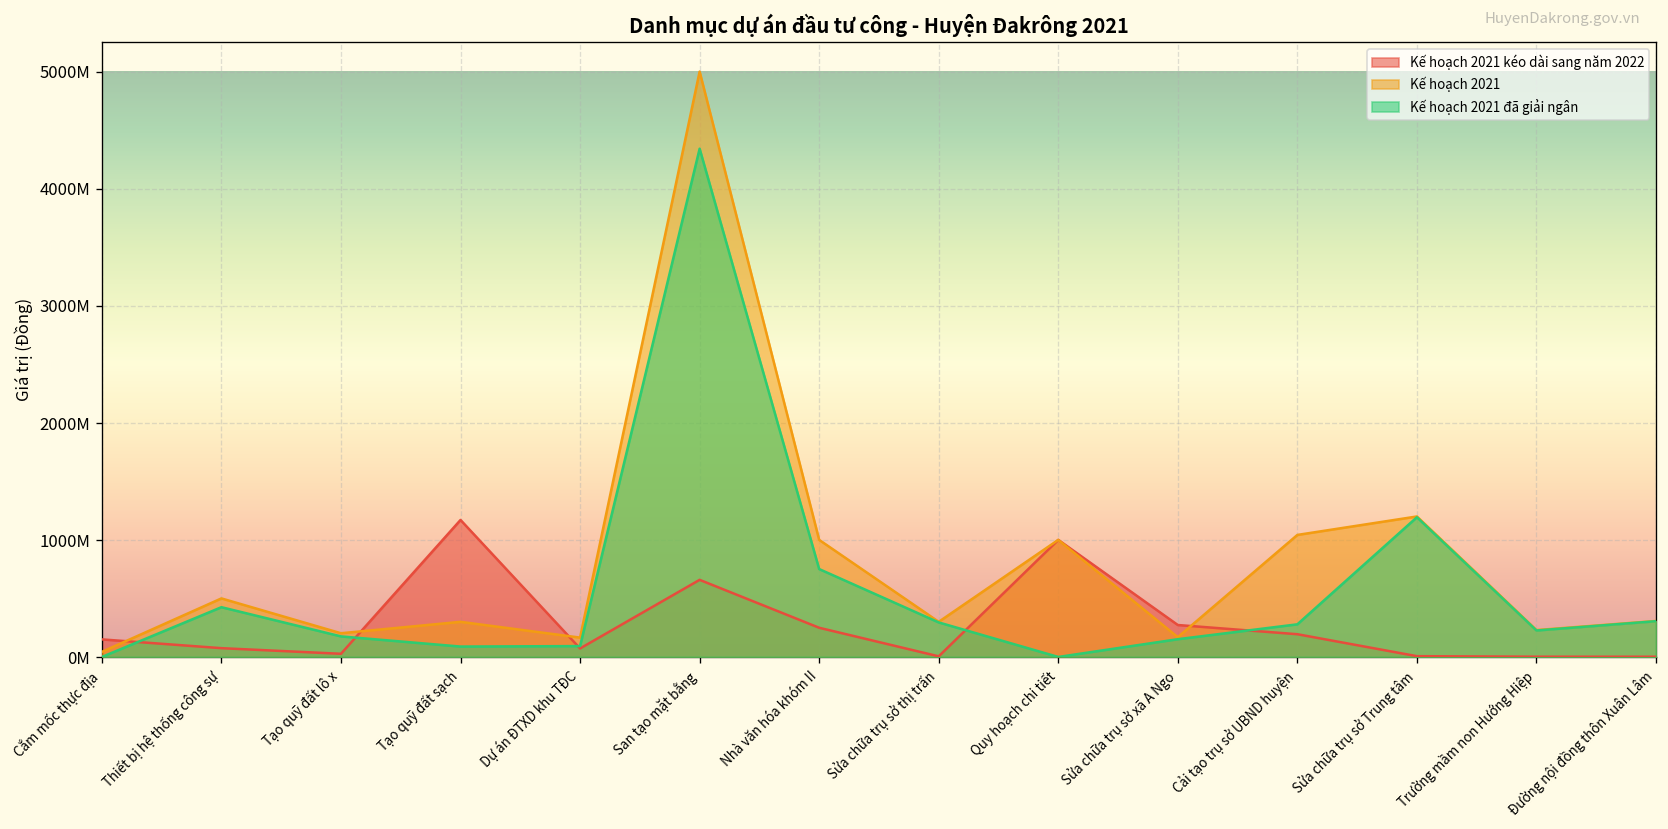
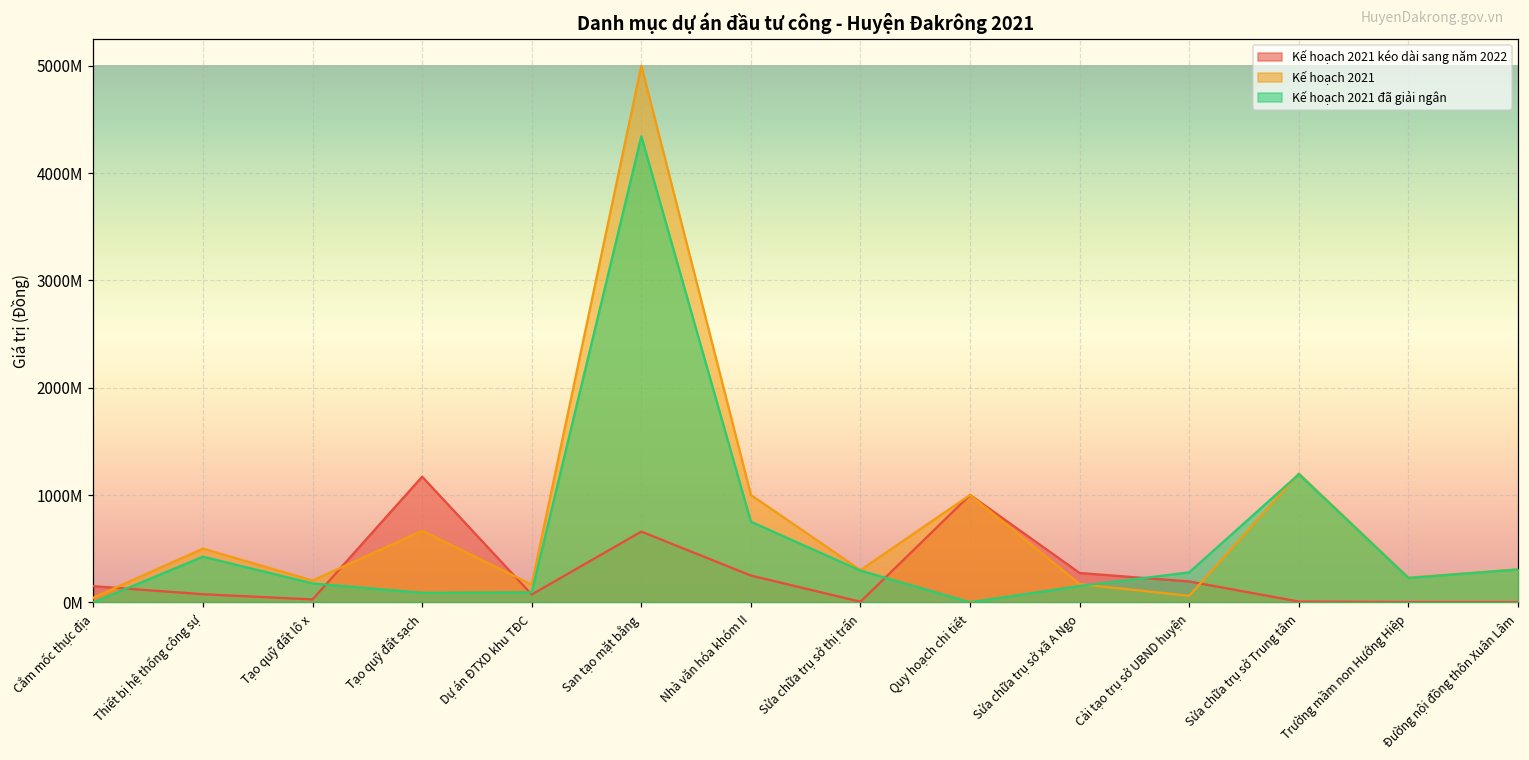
  {
    "Kế hoạch 2021 kéo dài sang năm 2022": {
      "Cắm mốc thực địa": 200000000,
      "Thiết bị hệ thống công sự": 100000000,
      "Tạo quỹ đất lô x": 0,
      "Tạo quỹ đất sạch": 1200000000,
      "San tạo mặt bằng": 700000000,
      "Nhà văn hóa khóm II": 200000000,
      "Sửa chữa trụ sở thị trấn": 0,
      "Sửa chữa trụ sở xã A Ngo": 300000000,
      "Cải tạo trụ sở UBND huyện": 200000000,
      "Sửa chữa trụ sở Trung tâm": 0,
      "Trường mầm non Hướng Hiệp": 0,
      "Đường nội đồng thôn Xuân Lâm": 0
    },
    "Kế hoạch 2021": {
      "Cắm mốc thực địa": 0,
      "Thiết bị hệ thống công sự": 500000000,
      "Tạo quỹ đất lô x": 200000000,
-     "Tạo quỹ đất sạch": 300000000,
+     "Tạo quỹ đất sạch": 700000000,
      "Dự án ĐTXD khu TĐC": 200000000,
      "San tạo mặt bằng": 5000000000,
      "Nhà văn hóa khóm II": 1000000000,
-     "Cải tạo trụ sở UBND huyện": 1000000000
+     "Cải tạo trụ sở UBND huyện": 100000000
    },
    "Kế hoạch 2021 đã giải ngân": {
      "Cắm mốc thực địa": 0,
      "Thiết bị hệ thống công sự": 400000000,
      "Tạo quỹ đất lô x": 200000000,
      "Tạo quỹ đất sạch": 100000000,
      "San tạo mặt bằng": 4300000000,
      "Nhà văn hóa khóm II": 800000000,
      "Quy hoạch chi tiết": 0,
      "Cải tạo trụ sở UBND huyện": 300000000
    }
  }
